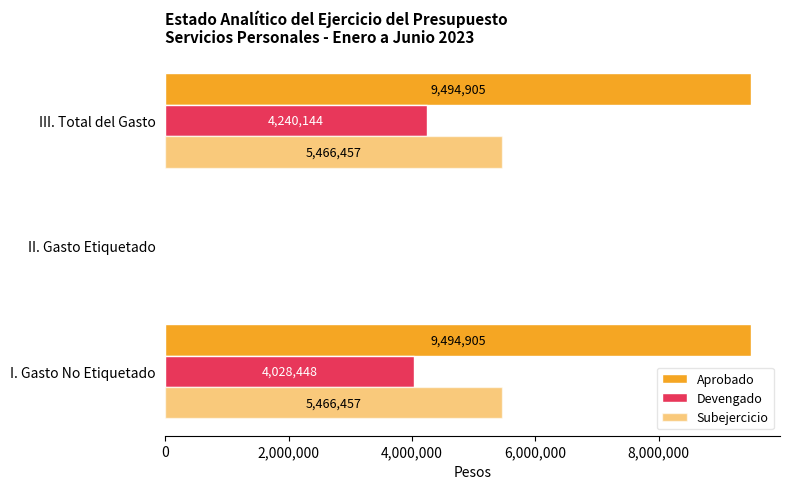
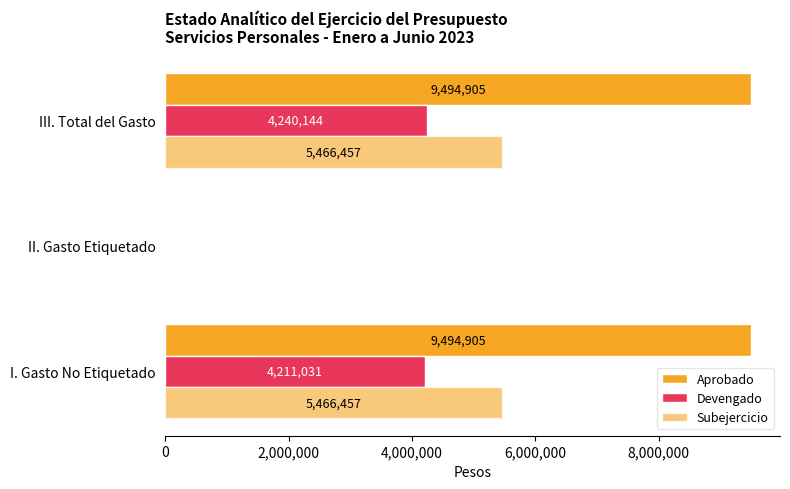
  {
    "Devengado": {
      "III. Total del Gasto": "4,240,144",
-     "I. Gasto No Etiquetado": "4,028,448"
+     "I. Gasto No Etiquetado": "4,211,031"
    }
  }
